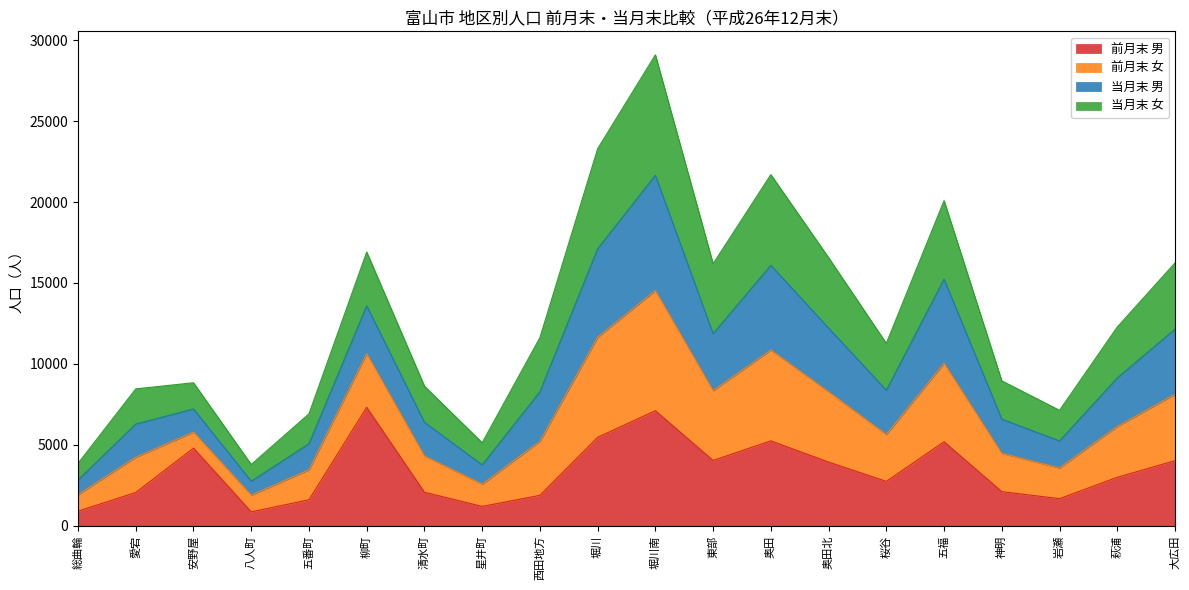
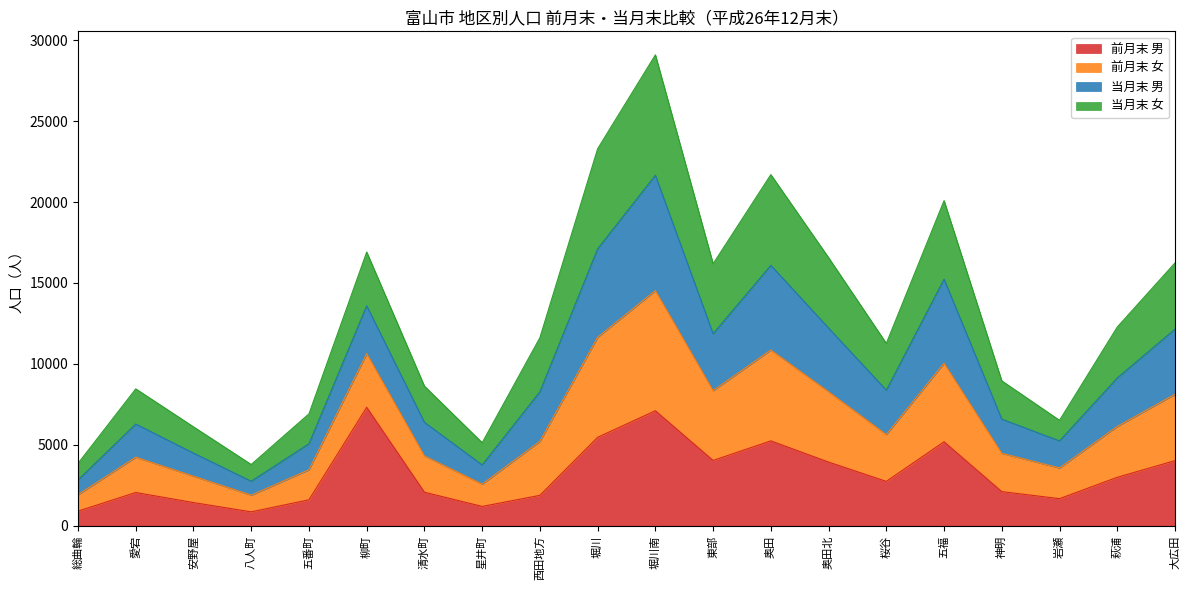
  {
    "前月末 男": {
      "総曲輪": 900,
      "愛宕": 2100,
-     "安野屋": 4800,
+     "安野屋": 1400,
      "八人町": 900,
      "五番町": 1600,
      "柳町": 7300,
      "清水町": 2100,
      "星井町": 1200,
      "西田地方": 1900,
      "堀川": 5500,
      "堀川南": 7100,
      "東部": 4000,
      "奥田": 5200,
      "奥田北": 3900,
      "桜谷": 2700,
      "五福": 5200,
      "神明": 2100,
      "岩瀬": 1700,
      "萩浦": 3000,
      "大広田": 4000
    },
    "前月末 女": {
      "総曲輪": 1000,
      "愛宕": 2200,
-     "安野屋": 1000,
+     "安野屋": 1600,
      "八人町": 1000,
      "五番町": 1900,
      "柳町": 3300,
      "清水町": 2200,
      "星井町": 1400,
      "西田地方": 3300,
      "堀川": 6200,
      "堀川南": 7400,
      "東部": 4300,
      "奥田": 5600,
      "奥田北": 4300,
      "桜谷": 2900,
      "五福": 4900,
      "神明": 2400,
      "岩瀬": 1900,
      "萩浦": 3100,
      "大広田": 4100
    },
    "当月末 男": {
      "総曲輪": 900,
      "愛宕": 2000,
      "安野屋": 1400,
      "八人町": 900,
      "五番町": 1600,
      "柳町": 3000,
      "清水町": 2100,
      "星井町": 1200,
      "西田地方": 3100,
      "堀川": 5500,
      "堀川南": 7100,
      "東部": 3500,
      "奥田": 5200,
      "奥田北": 3900,
      "桜谷": 2700,
      "五福": 5200,
      "神明": 2100,
      "岩瀬": 1700,
      "萩浦": 3000,
      "大広田": 4000
    },
    "当月末 女": {
      "総曲輪": 1000,
      "愛宕": 2200,
      "安野屋": 1600,
      "八人町": 1000,
      "五番町": 1800,
      "柳町": 3300,
      "清水町": 2200,
      "星井町": 1400,
      "西田地方": 3300,
      "堀川": 6200,
      "堀川南": 7400,
      "東部": 4300,
      "奥田": 5600,
      "奥田北": 4400,
      "桜谷": 2900,
      "五福": 4900,
      "神明": 2400,
-     "岩瀬": 1900,
+     "岩瀬": 1300,
      "萩浦": 3100,
      "大広田": 4100
    }
  }
